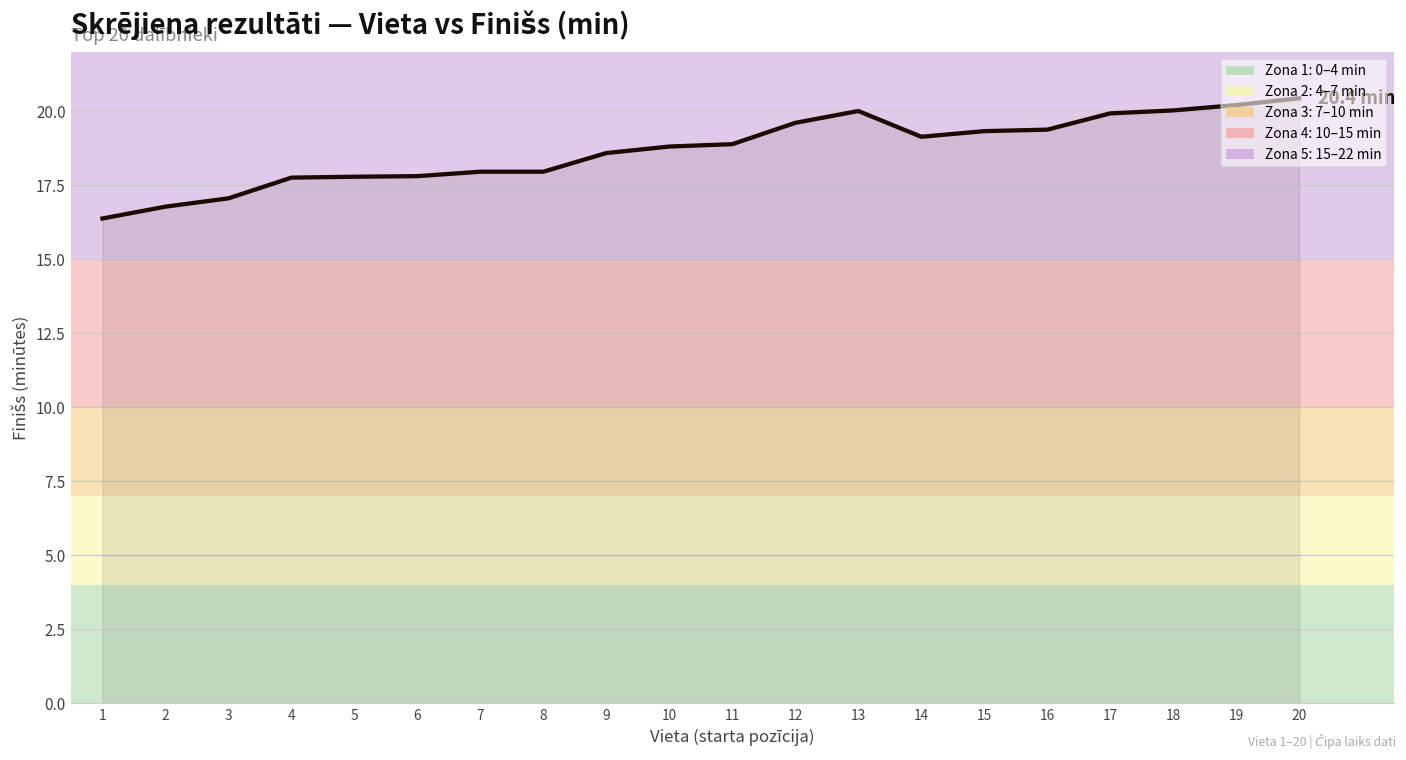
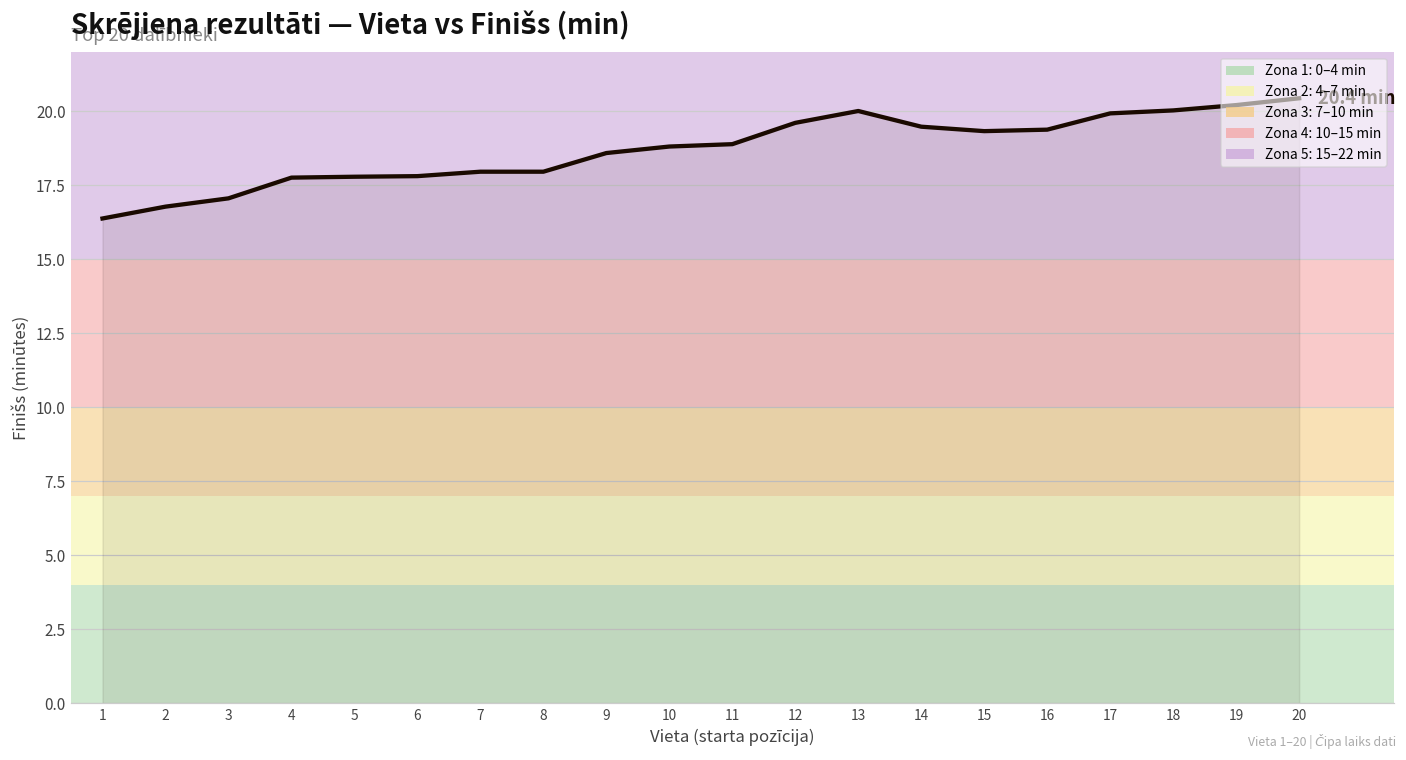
  {
    "1": 16.4,
    "2": 16.8,
    "3": 17.1,
    "4": 17.8,
    "5": 17.8,
    "6": 17.8,
    "7": 18.0,
    "8": 18.0,
    "9": 18.6,
    "10": 18.8,
    "11": 18.9,
    "12": 19.6,
    "13": 20.0,
-   "14": 19.1,
+   "14": 19.5,
    "15": 19.3,
    "16": 19.4,
    "17": 19.9,
    "18": 20.0
  }
